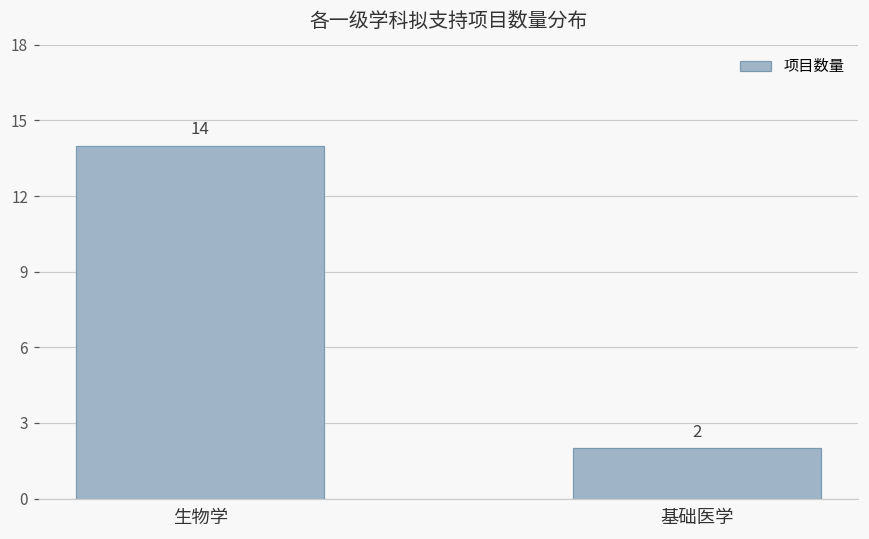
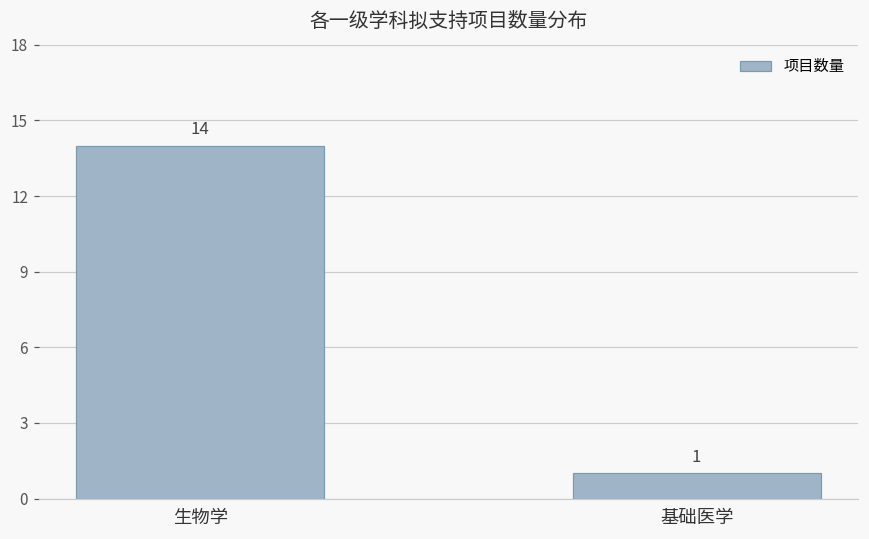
  {
    "生物学": 14,
-   "基础医学": 2
+   "基础医学": 1
  }
